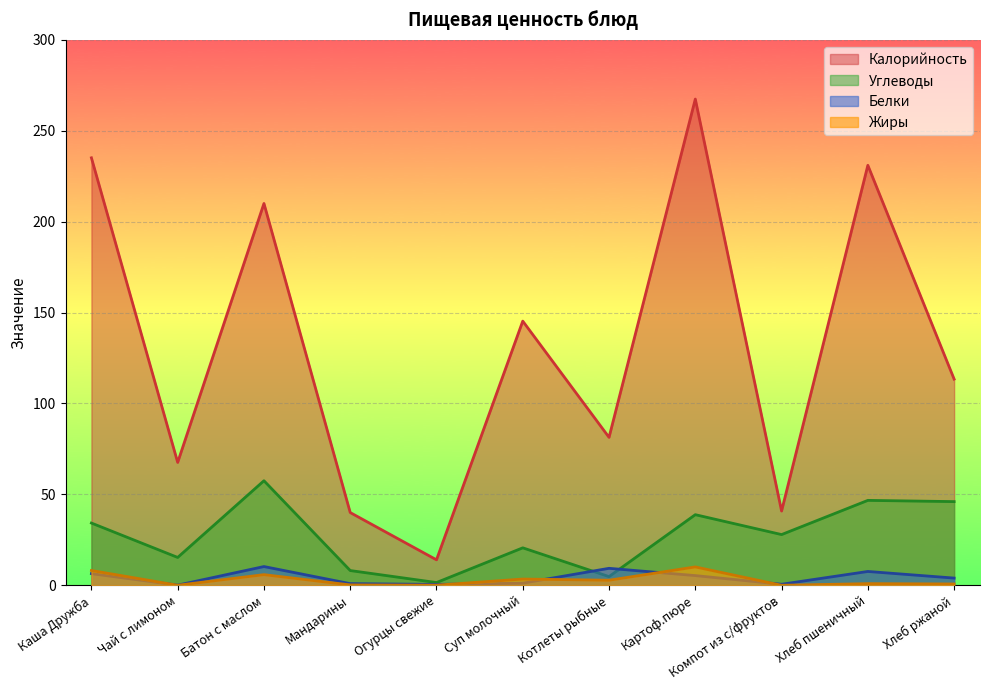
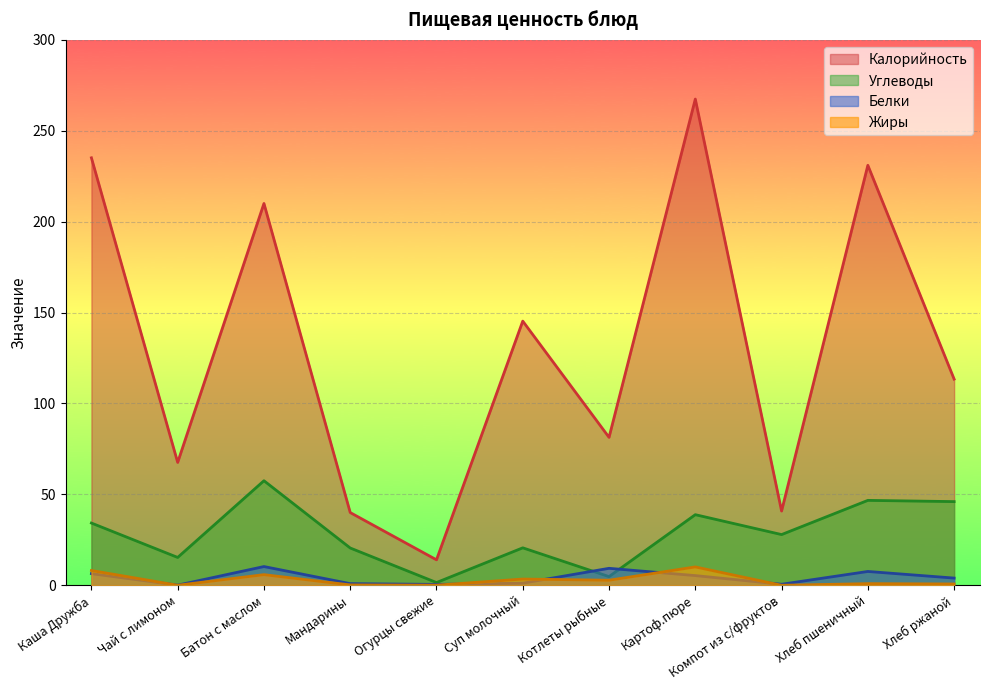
  {
    "Калорийность": {
      "Каша Дружба": 235,
      "Чай с лимоном": 68,
      "Батон с маслом": 210,
      "Мандарины": 40,
      "Огурцы свежие": 14,
      "Суп молочный": 145,
      "Котлеты рыбные": 81,
      "Картоф.пюре": 267,
      "Компот из с/фруктов": 41,
      "Хлеб пшеничный": 231,
      "Хлеб ржаной": 113
    },
    "Углеводы": {
      "Каша Дружба": 34,
      "Чай с лимоном": 15,
      "Батон с маслом": 58,
-     "Мандарины": 8,
+     "Мандарины": 21,
      "Суп молочный": 21,
      "Котлеты рыбные": 5,
      "Картоф.пюре": 39,
      "Компот из с/фруктов": 28,
      "Хлеб пшеничный": 47,
      "Хлеб ржаной": 46
    },
    "Белки": {
      "Каша Дружба": 6,
      "Батон с маслом": 10,
      "Суп молочный": 1,
      "Котлеты рыбные": 9,
      "Картоф.пюре": 5,
      "Хлеб пшеничный": 8,
      "Хлеб ржаной": 4
    },
    "Жиры": {
      "Каша Дружба": 8,
      "Батон с маслом": 6,
      "Суп молочный": 3,
      "Котлеты рыбные": 3,
      "Картоф.пюре": 10,
      "Хлеб пшеничный": 1,
      "Хлеб ржаной": 1
    }
  }
